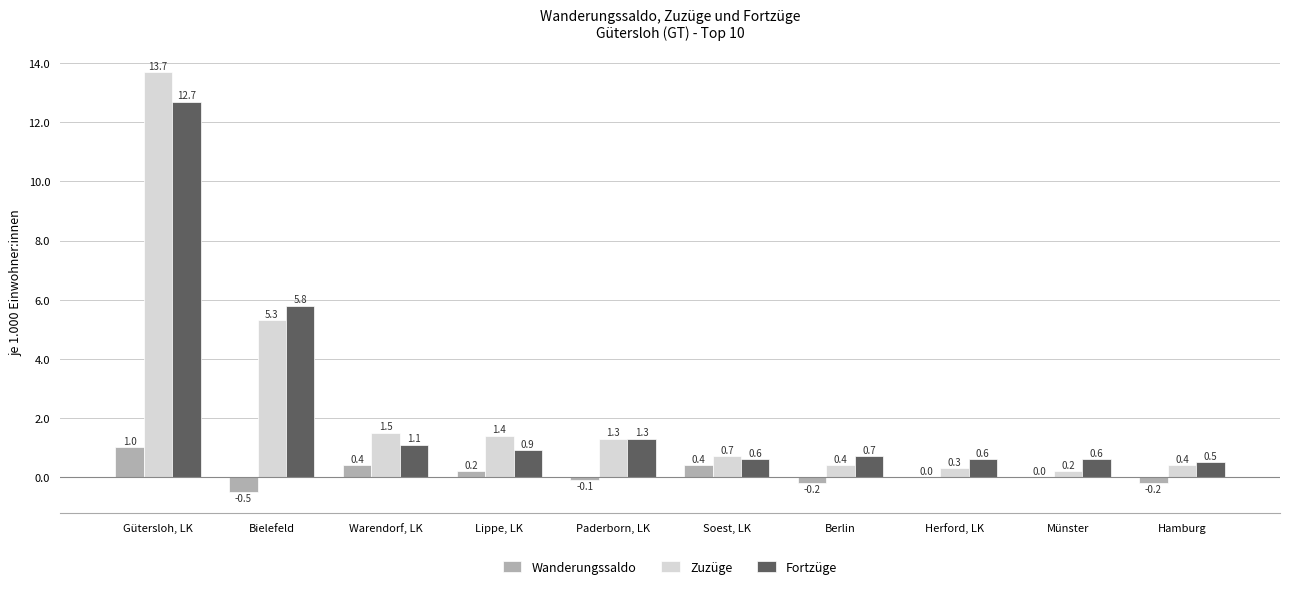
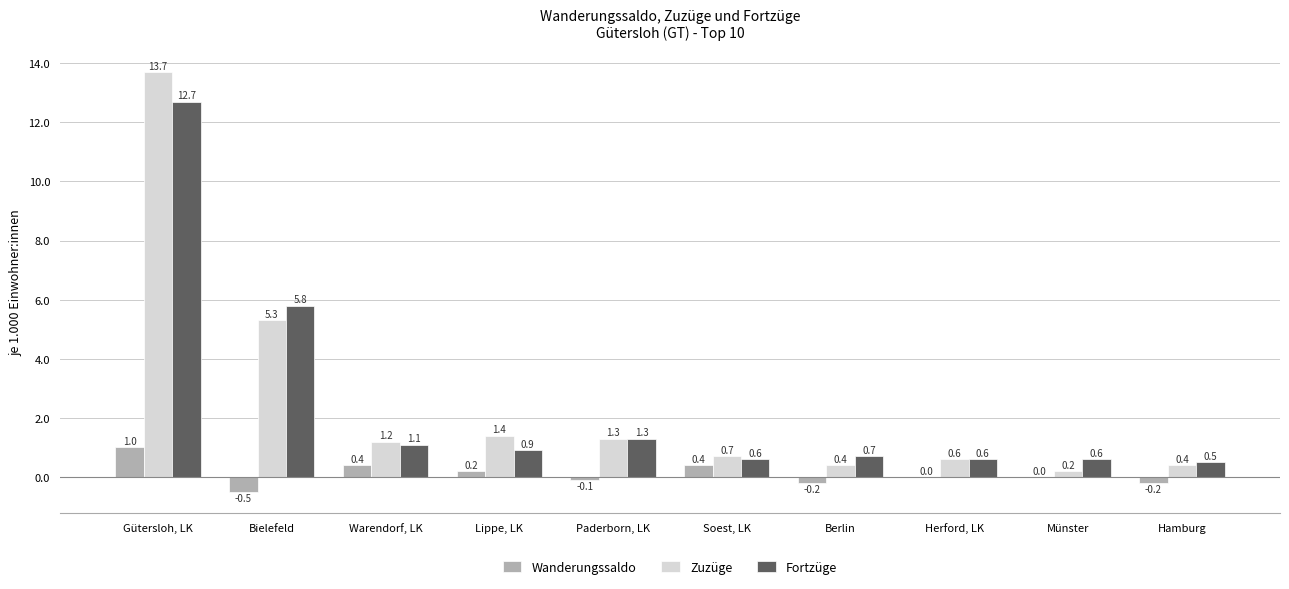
  {
    "Wanderungssaldo": {
      "Gütersloh, LK": 1.0,
      "Bielefeld": -0.5,
      "Warendorf, LK": 0.4,
      "Lippe, LK": 0.2,
      "Paderborn, LK": -0.1,
      "Soest, LK": 0.4,
      "Berlin": -0.2,
      "Herford, LK": 0.0,
      "Münster": 0.0,
      "Hamburg": -0.2
    },
    "Zuzüge": {
      "Gütersloh, LK": 13.7,
      "Bielefeld": 5.3,
-     "Warendorf, LK": 1.5,
+     "Warendorf, LK": 1.2,
      "Lippe, LK": 1.4,
      "Paderborn, LK": 1.3,
      "Soest, LK": 0.7,
      "Berlin": 0.4,
-     "Herford, LK": 0.3,
+     "Herford, LK": 0.6,
      "Münster": 0.2,
      "Hamburg": 0.4
    },
    "Fortzüge": {
      "Gütersloh, LK": 12.7,
      "Bielefeld": 5.8,
      "Warendorf, LK": 1.1,
      "Lippe, LK": 0.9,
      "Paderborn, LK": 1.3,
      "Soest, LK": 0.6,
      "Berlin": 0.7,
      "Herford, LK": 0.6,
      "Münster": 0.6,
      "Hamburg": 0.5
    }
  }
